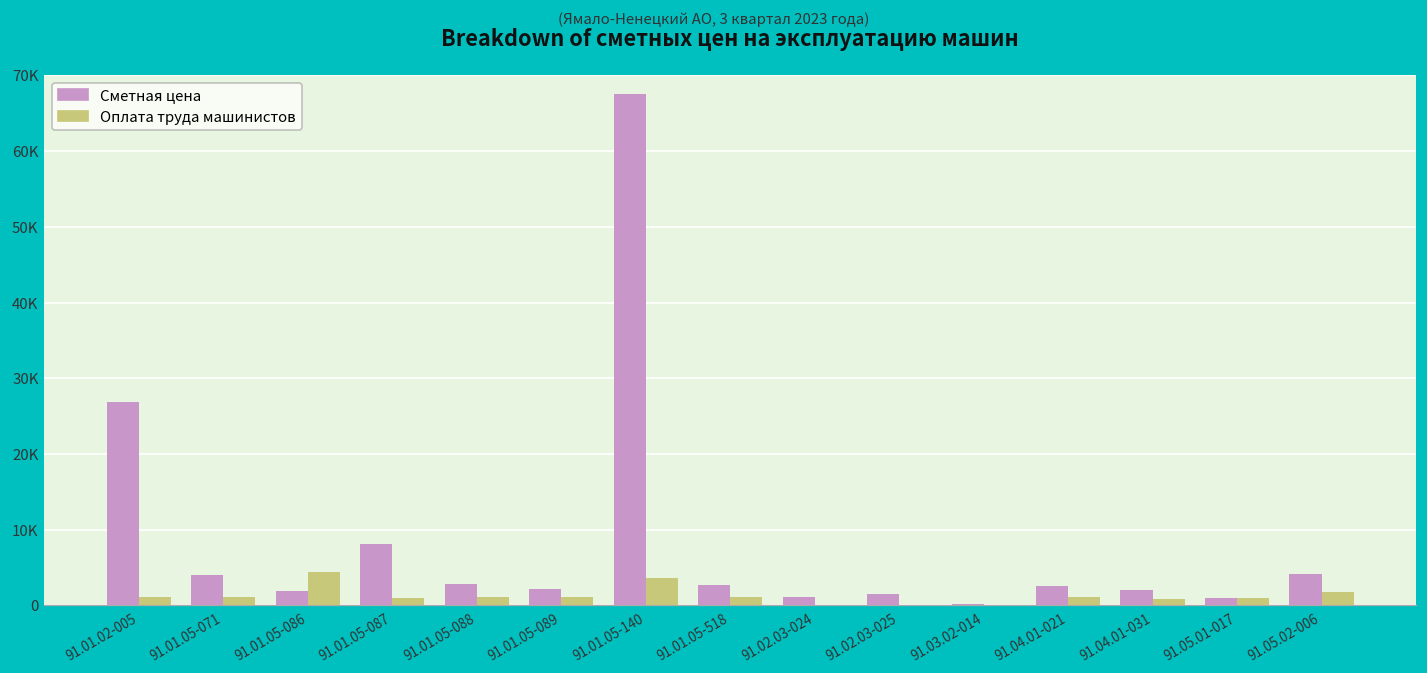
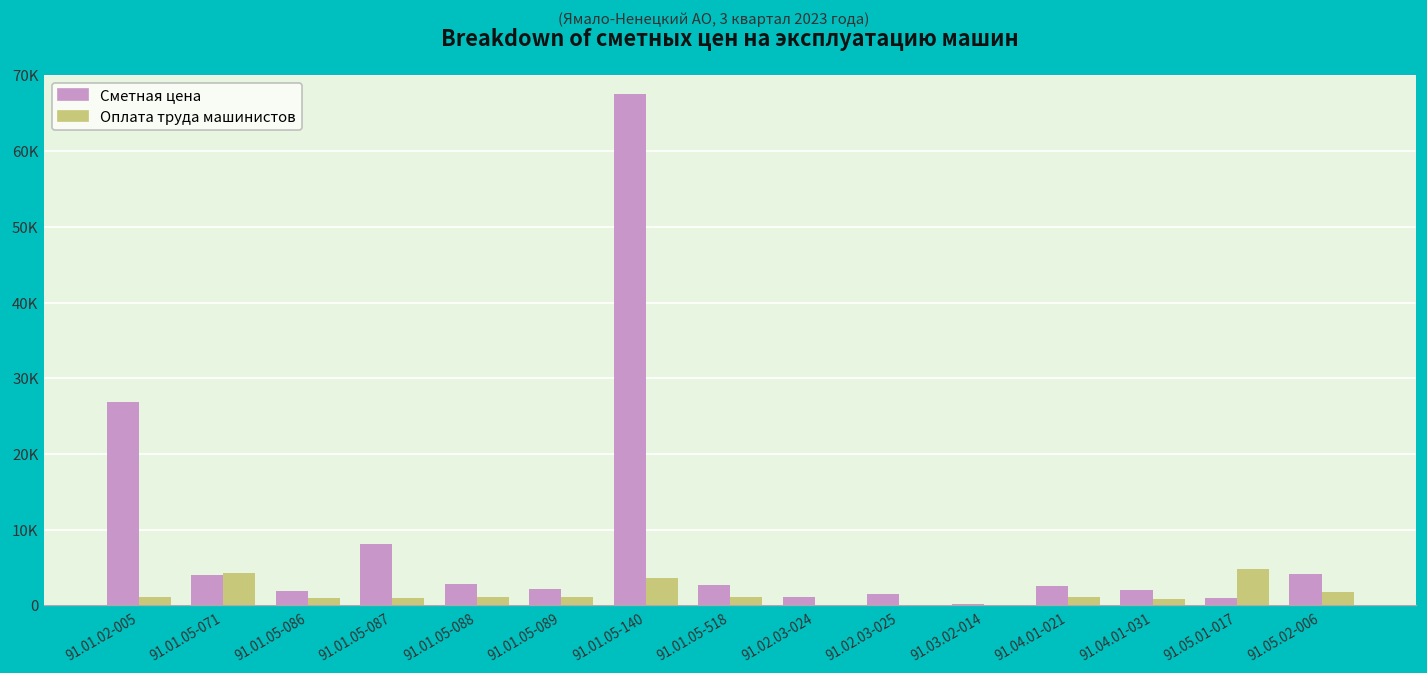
  {
    "Сметная цена": {
      "91.01.02-005": 27000,
      "91.01.05-071": 4000,
      "91.01.05-086": 2000,
      "91.01.05-087": 8000,
      "91.01.05-088": 3000,
      "91.01.05-089": 2000,
      "91.01.05-140": 67000,
      "91.01.05-518": 3000,
      "91.02.03-024": 1000,
      "91.02.03-025": 1000,
      "91.04.01-021": 3000,
      "91.04.01-031": 2000,
      "91.05.01-017": 1000,
      "91.05.02-006": 4000
    },
    "Оплата труда машинистов": {
      "91.01.02-005": 1000,
-     "91.01.05-071": 1000,
-     "91.01.05-086": 4000,
+     "91.01.05-071": 4000,
+     "91.01.05-086": 1000,
      "91.01.05-087": 1000,
      "91.01.05-088": 1000,
      "91.01.05-089": 1000,
      "91.01.05-140": 4000,
      "91.01.05-518": 1000,
      "91.02.03-024": 0,
      "91.02.03-025": 0,
      "91.03.02-014": 0,
      "91.04.01-021": 1000,
      "91.04.01-031": 1000,
-     "91.05.01-017": 1000,
+     "91.05.01-017": 5000,
      "91.05.02-006": 2000
    }
  }
